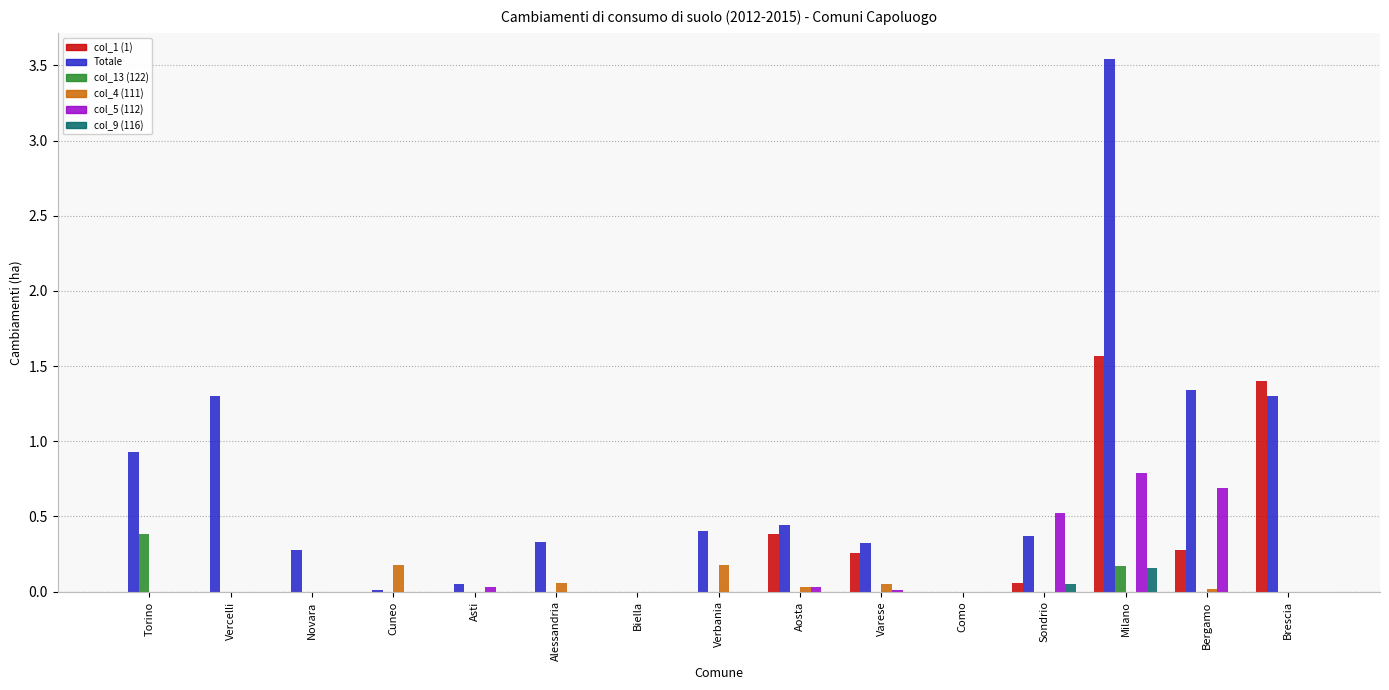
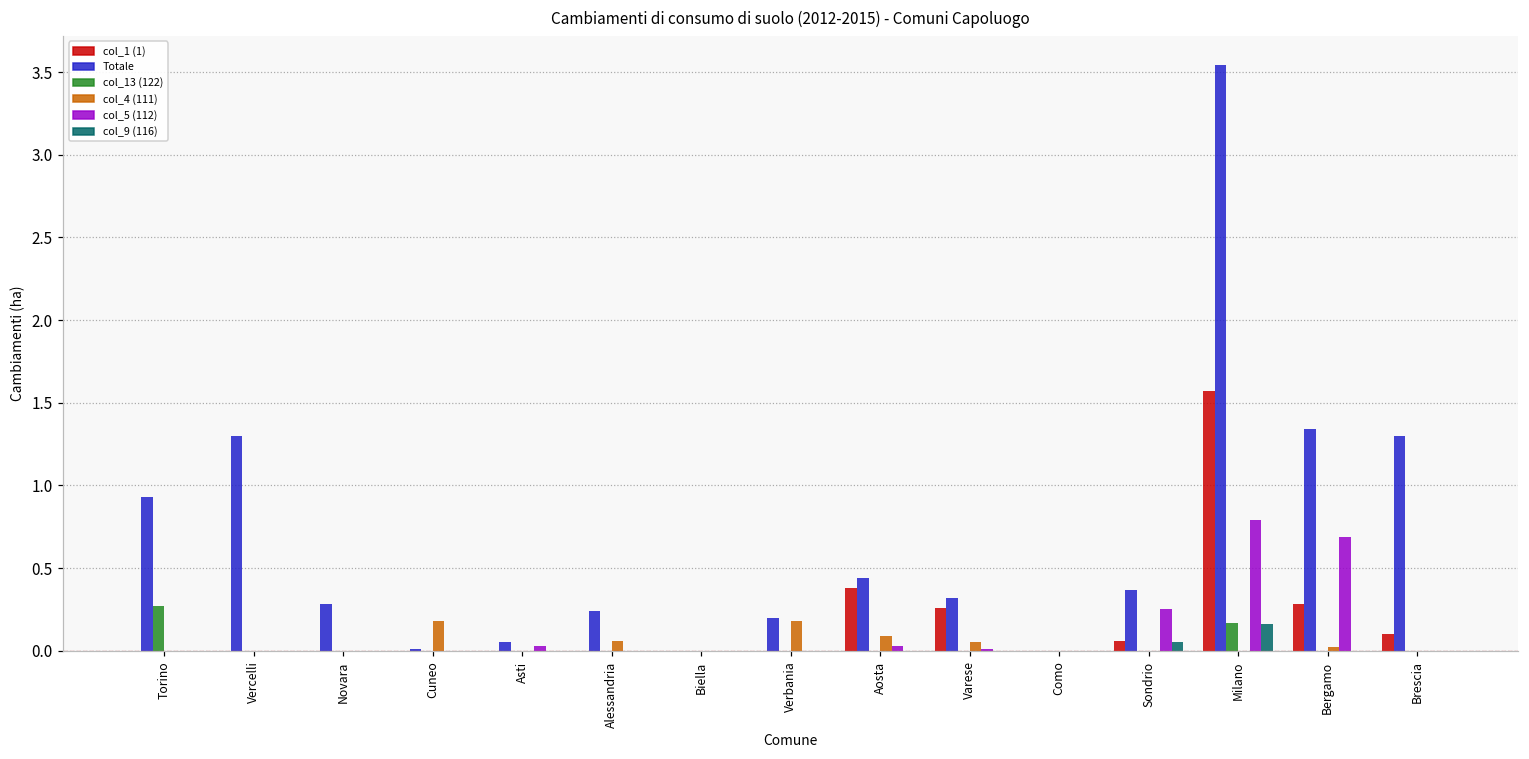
  {
    "col_1 (1)": {
      "Torino": 0.0,
      "Vercelli": 0.0,
      "Novara": 0.0,
      "Cuneo": 0.0,
      "Asti": 0.0,
      "Alessandria": 0.0,
      "Biella": 0.0,
      "Verbania": 0.0,
      "Aosta": 0.38,
      "Varese": 0.26,
      "Como": 0.0,
      "Sondrio": 0.06,
      "Milano": 1.57,
      "Bergamo": 0.28,
-     "Brescia": 1.4
+     "Brescia": 0.1
    },
    "Totale": {
      "Torino": 0.93,
      "Vercelli": 1.30,
      "Novara": 0.28,
      "Asti": 0.05,
-     "Alessandria": 0.33,
+     "Alessandria": 0.24,
      "Biella": 0.00,
-     "Verbania": 0.4,
+     "Verbania": 0.2,
      "Aosta": 0.44,
      "Varese": 0.32,
      "Como": 0.00,
      "Sondrio": 0.37,
      "Milano": 3.54,
      "Bergamo": 1.34,
      "Brescia": 1.30
    },
    "col_13 (122)": {
-     "Torino": 0.38,
+     "Torino": 0.27,
      "Vercelli": 0.00,
      "Novara": 0.00,
      "Cuneo": 0.00,
      "Asti": 0.00,
      "Alessandria": 0.00,
      "Biella": 0.00,
      "Verbania": 0.00,
      "Aosta": 0.00,
      "Varese": 0.00,
      "Como": 0.00,
      "Sondrio": 0.00,
      "Milano": 0.17,
      "Bergamo": 0.00,
      "Brescia": 0.00
    },
    "col_4 (111)": {
      "Torino": 0.00,
      "Vercelli": 0.00,
      "Novara": 0.00,
      "Cuneo": 0.18,
      "Asti": 0.00,
      "Alessandria": 0.06,
      "Biella": 0.00,
      "Verbania": 0.18,
-     "Aosta": 0.03,
+     "Aosta": 0.09,
      "Varese": 0.05,
      "Como": 0.00,
      "Sondrio": 0.00,
      "Milano": 0.00,
      "Bergamo": 0.02,
      "Brescia": 0.00
    },
    "col_5 (112)": {
      "Torino": 0.00,
      "Vercelli": 0.00,
      "Novara": 0.00,
      "Cuneo": 0.00,
      "Asti": 0.03,
      "Alessandria": 0.00,
      "Biella": 0.00,
      "Verbania": 0.00,
      "Aosta": 0.03,
      "Como": 0.00,
-     "Sondrio": 0.52,
+     "Sondrio": 0.25,
      "Milano": 0.79,
      "Bergamo": 0.69,
      "Brescia": 0.00
    },
    "col_9 (116)": {
      "Torino": 0.00,
      "Vercelli": 0.00,
      "Novara": 0.00,
      "Cuneo": 0.00,
      "Asti": 0.00,
      "Alessandria": 0.00,
      "Biella": 0.00,
      "Verbania": 0.00,
      "Aosta": 0.00,
      "Varese": 0.00,
      "Como": 0.00,
      "Sondrio": 0.05,
      "Milano": 0.16,
      "Bergamo": 0.00,
      "Brescia": 0.00
    }
  }
